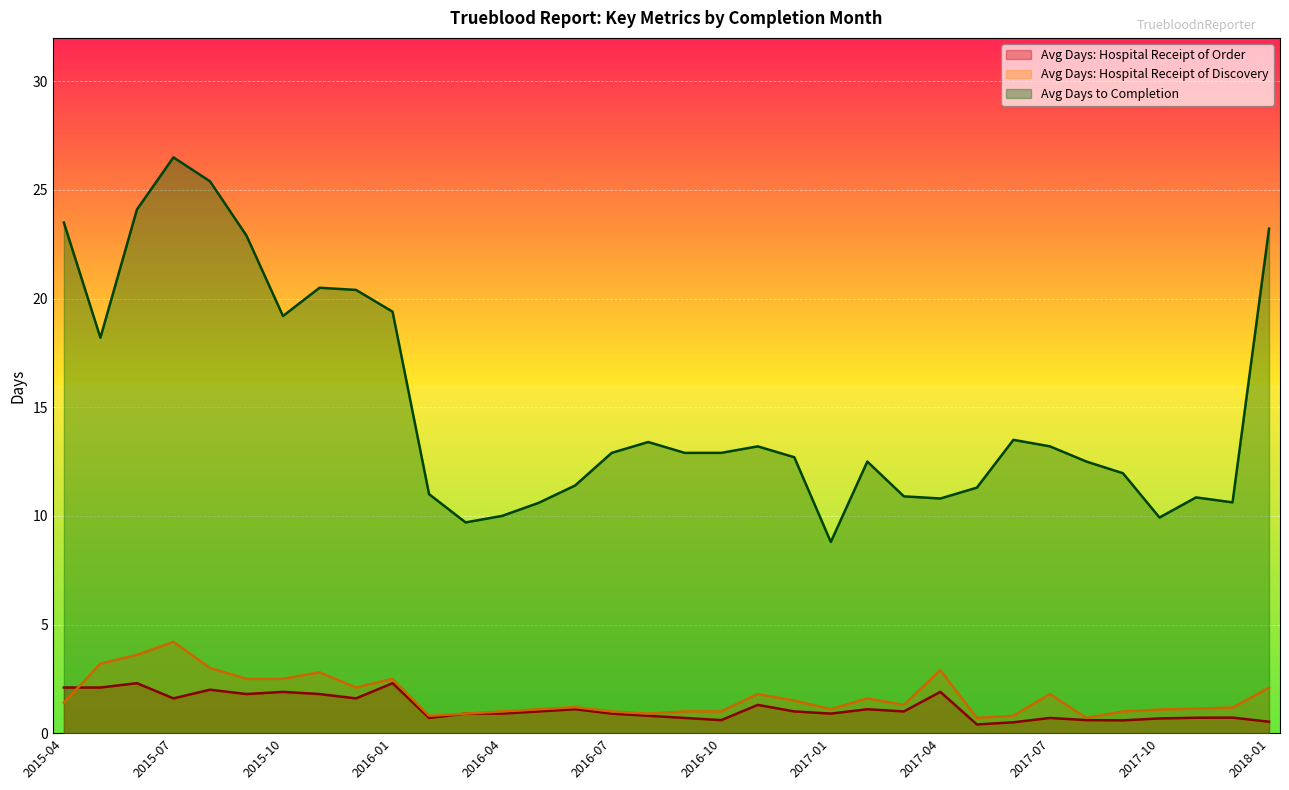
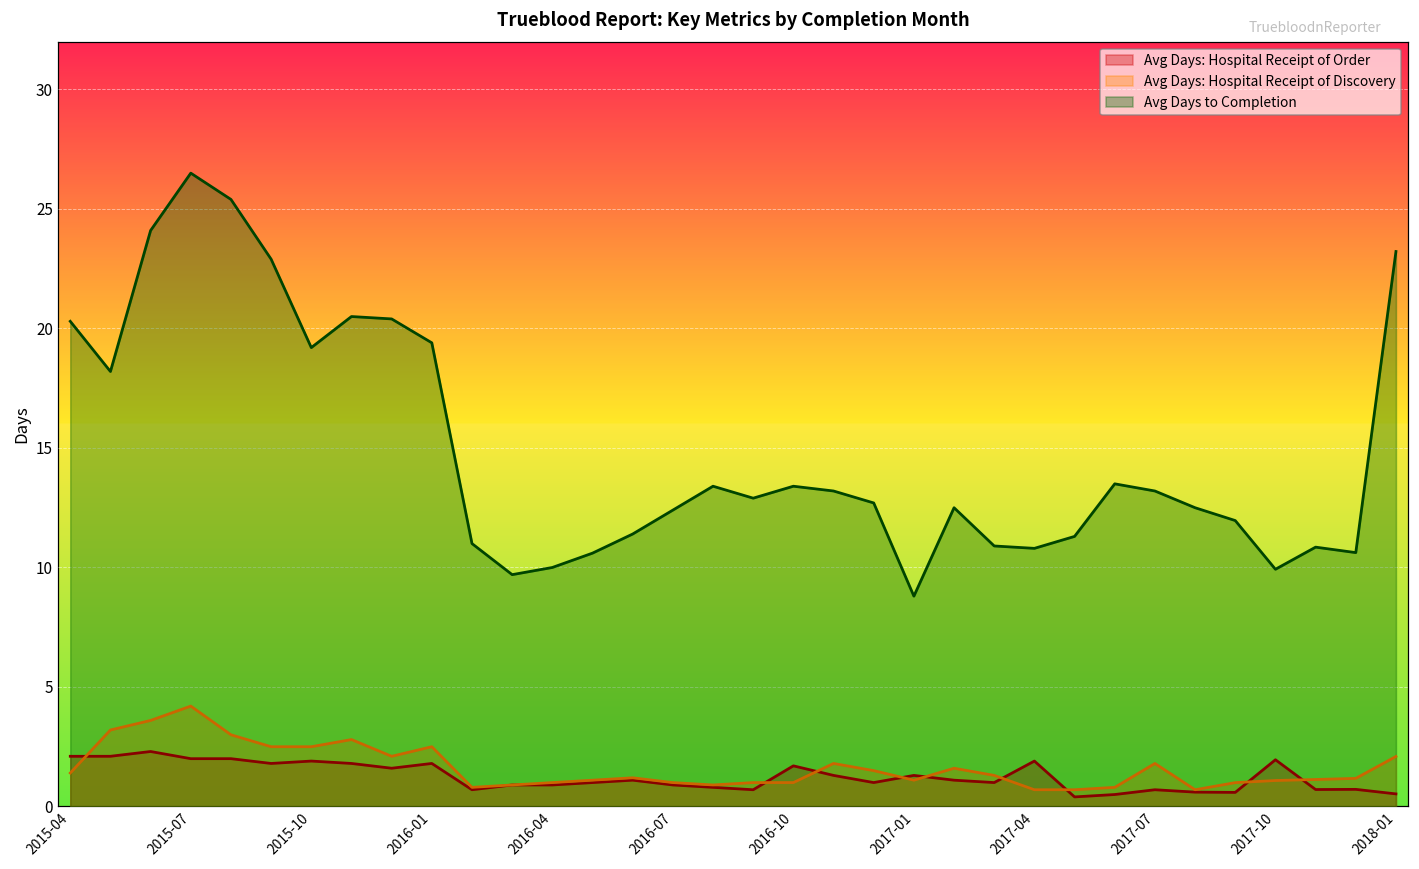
  {
    "Avg Days: Hospital Receipt of Order": {
      "2015-04": 2.1,
-     "2015-07": 1.6,
+     "2015-07": 2.0,
      "2015-10": 1.9,
-     "2016-01": 2.3,
-     "2016-10": 0.6,
-     "2017-01": 0.9,
+     "2016-01": 1.8,
+     "2016-10": 1.7,
+     "2017-01": 1.3,
      "2017-04": 1.9,
      "2017-07": 0.7,
-     "2017-10": 0.7,
+     "2017-10": 2.0,
      "2018-01": 0.5
    },
    "Avg Days: Hospital Receipt of Discovery": {
      "2015-04": 1.4,
      "2015-07": 4.2,
      "2015-10": 2.5,
      "2016-01": 2.5,
      "2016-10": 1.0,
      "2017-01": 1.1,
-     "2017-04": 2.9,
+     "2017-04": 0.7,
      "2017-07": 1.8,
      "2017-10": 1.1,
      "2018-01": 2.1
    },
    "Avg Days to Completion": {
-     "2015-04": 23.5,
+     "2015-04": 20.3,
      "2015-07": 26.5,
      "2015-10": 19.2,
      "2016-01": 19.4,
      "2016-04": 10.0,
-     "2016-07": 12.9,
-     "2016-10": 12.9,
+     "2016-07": 12.4,
+     "2016-10": 13.4,
      "2017-01": 8.8,
      "2017-04": 10.8,
      "2017-07": 13.2,
      "2017-10": 9.9,
      "2018-01": 23.2
    }
  }
